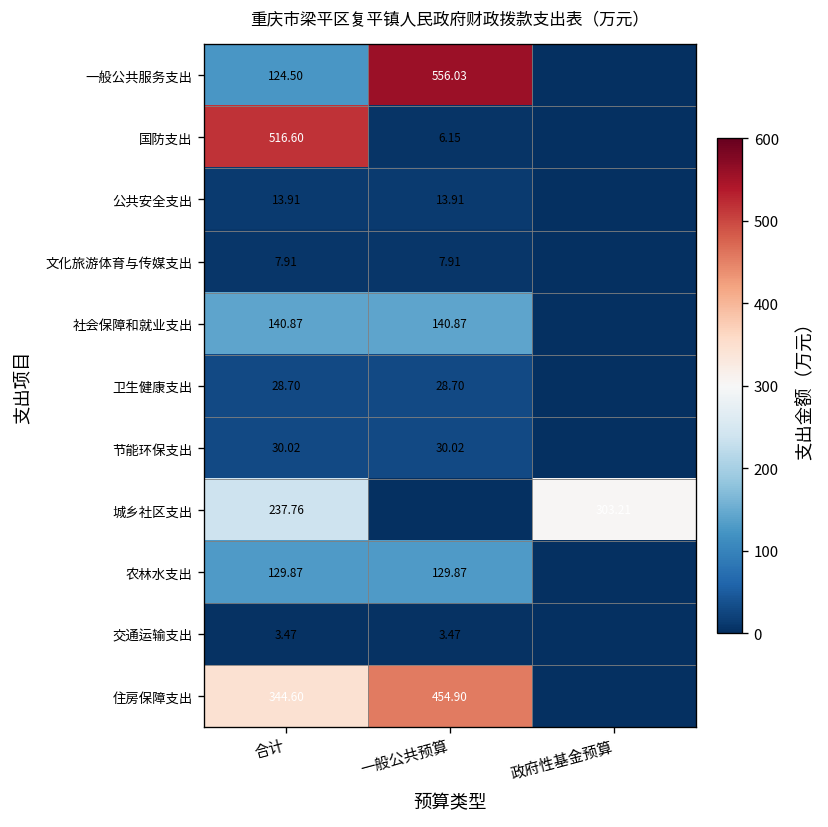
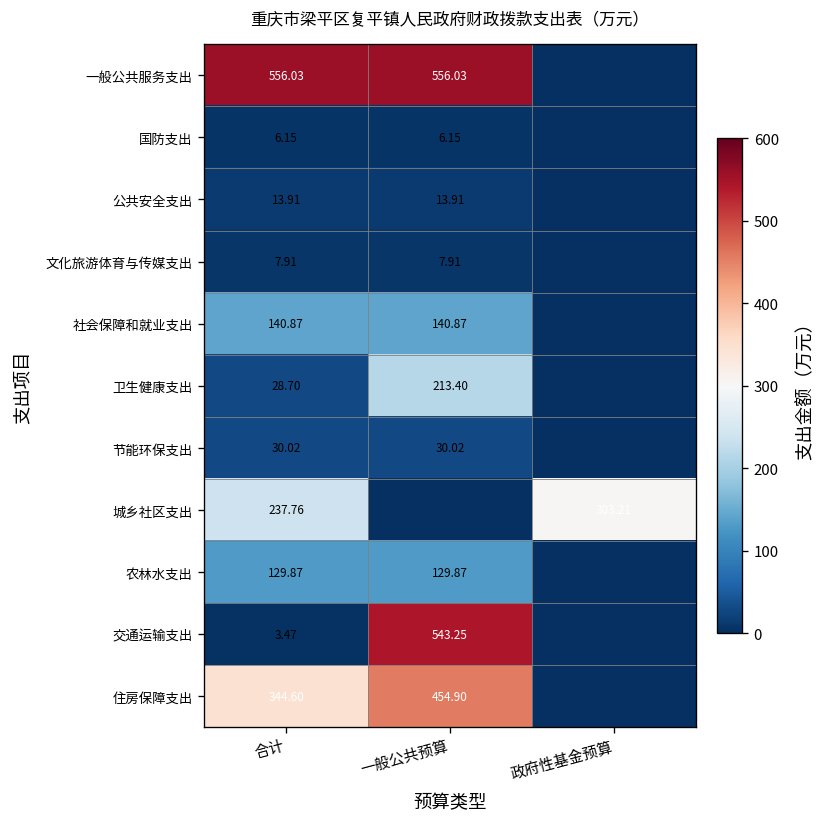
  {
    "一般公共服务支出": {
-     "合计": 124.50,
+     "合计": 556.03,
      "一般公共预算": 556.03
    },
    "国防支出": {
-     "合计": 516.60,
+     "合计": 6.15,
      "一般公共预算": 6.15
    },
    "公共安全支出": {
      "合计": 13.91,
      "一般公共预算": 13.91
    },
    "文化旅游体育与传媒支出": {
      "合计": 7.91,
      "一般公共预算": 7.91
    },
    "社会保障和就业支出": {
      "合计": 140.87,
      "一般公共预算": 140.87
    },
    "卫生健康支出": {
      "合计": 28.70,
-     "一般公共预算": 28.70
+     "一般公共预算": 213.40
    },
    "节能环保支出": {
      "合计": 30.02,
      "一般公共预算": 30.02
    },
    "城乡社区支出": {
      "合计": 237.76
    },
    "农林水支出": {
      "合计": 129.87,
      "一般公共预算": 129.87
    },
    "交通运输支出": {
      "合计": 3.47,
-     "一般公共预算": 3.47
+     "一般公共预算": 543.25
    },
    "住房保障支出": {
      "一般公共预算": 454.90
    }
  }
